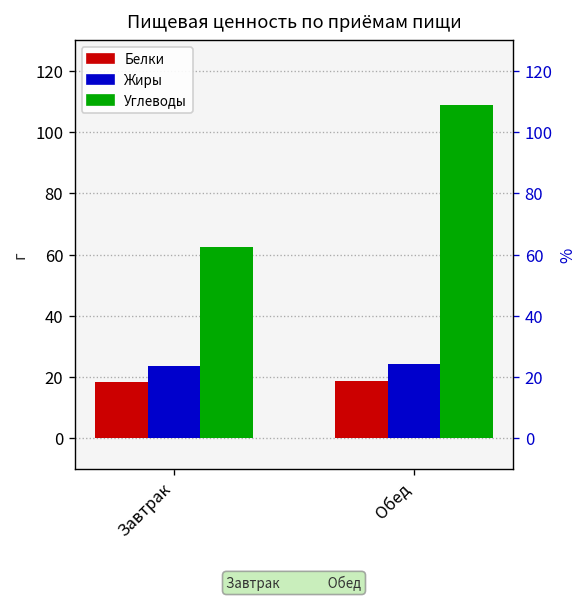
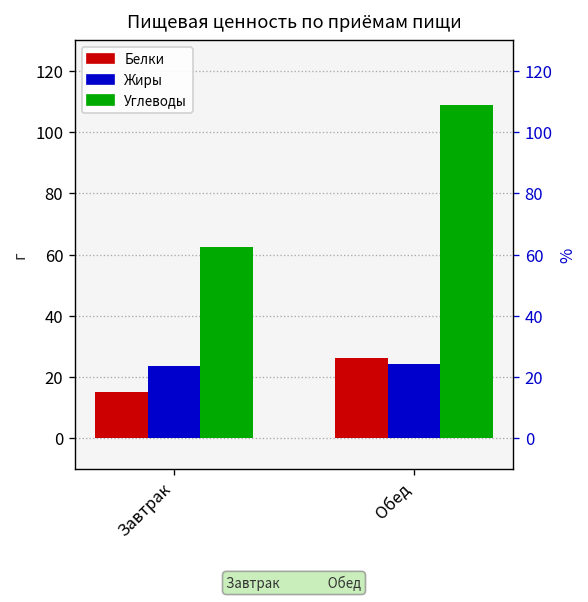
  {
    "Белки": {
-     "Завтрак": 18,
-     "Обед": 19
+     "Завтрак": 15,
+     "Обед": 26
    },
    "Жиры": {
      "Завтрак": 24,
      "Обед": 24
    },
    "Углеводы": {
      "Завтрак": 62,
      "Обед": 109
    }
  }
